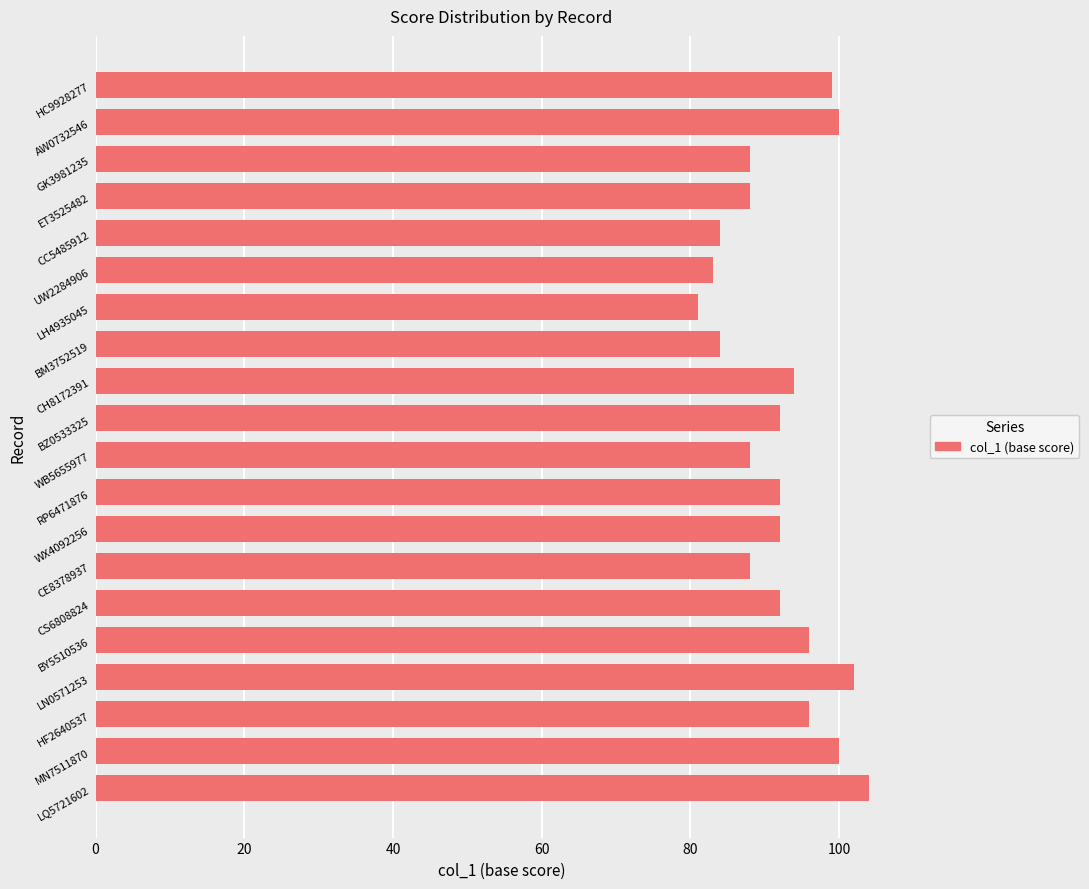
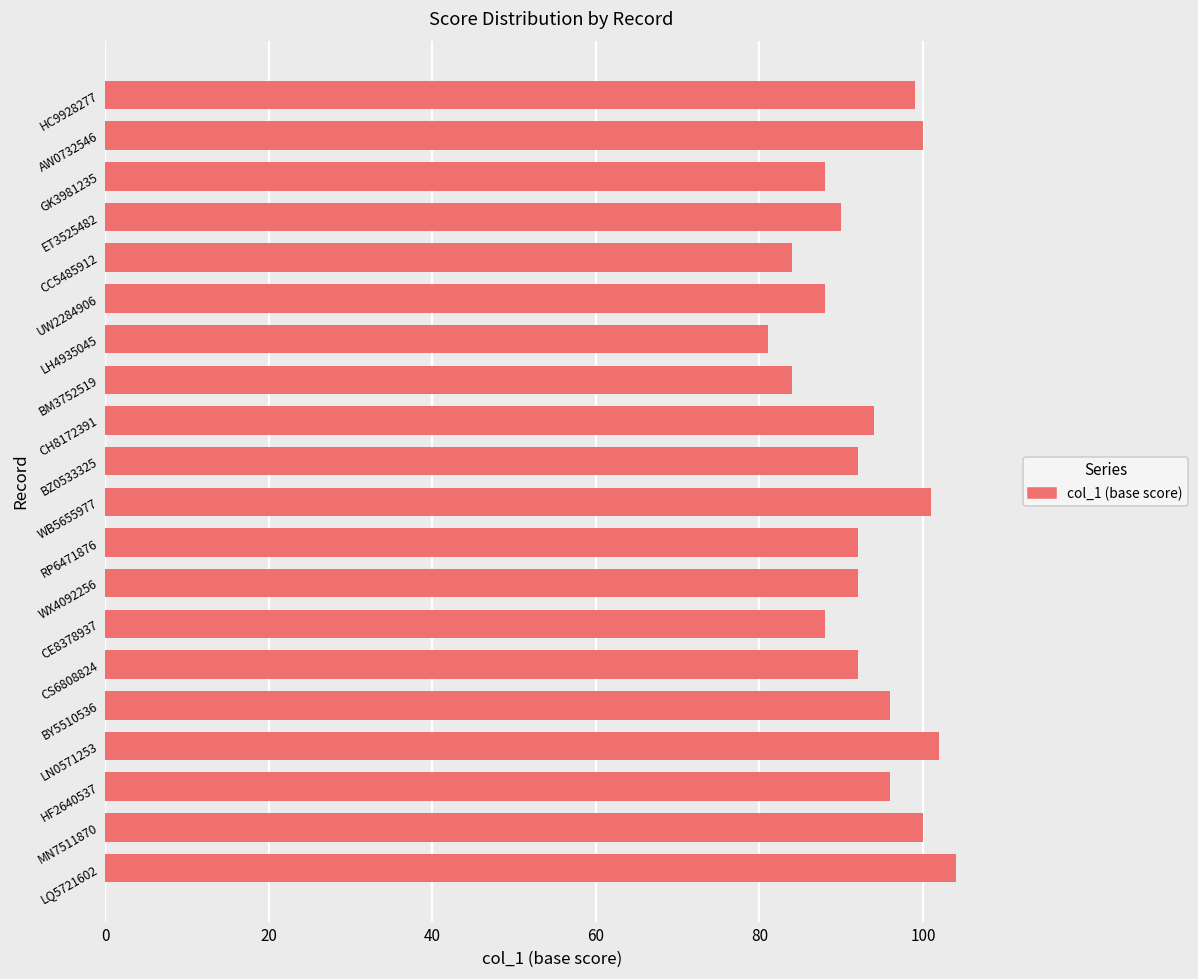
  {
    "HC9928277": 99,
    "AW0732546": 100,
    "GK3981235": 88,
-   "ET3525482": 88,
+   "ET3525482": 90,
    "CC5485912": 84,
-   "UW2284906": 83,
+   "UW2284906": 88,
    "LH4935045": 81,
    "BM3752519": 84,
    "CH8172391": 94,
    "BZ0533325": 92,
-   "WB5655977": 88,
+   "WB5655977": 101,
    "RP6471876": 92,
    "WX4092256": 92,
    "CE8378937": 88,
    "CS6808824": 92,
    "BY5510536": 96,
    "LN0571253": 102,
    "HF2640537": 96,
    "MN7511870": 100,
    "LQ5721602": 104
  }
